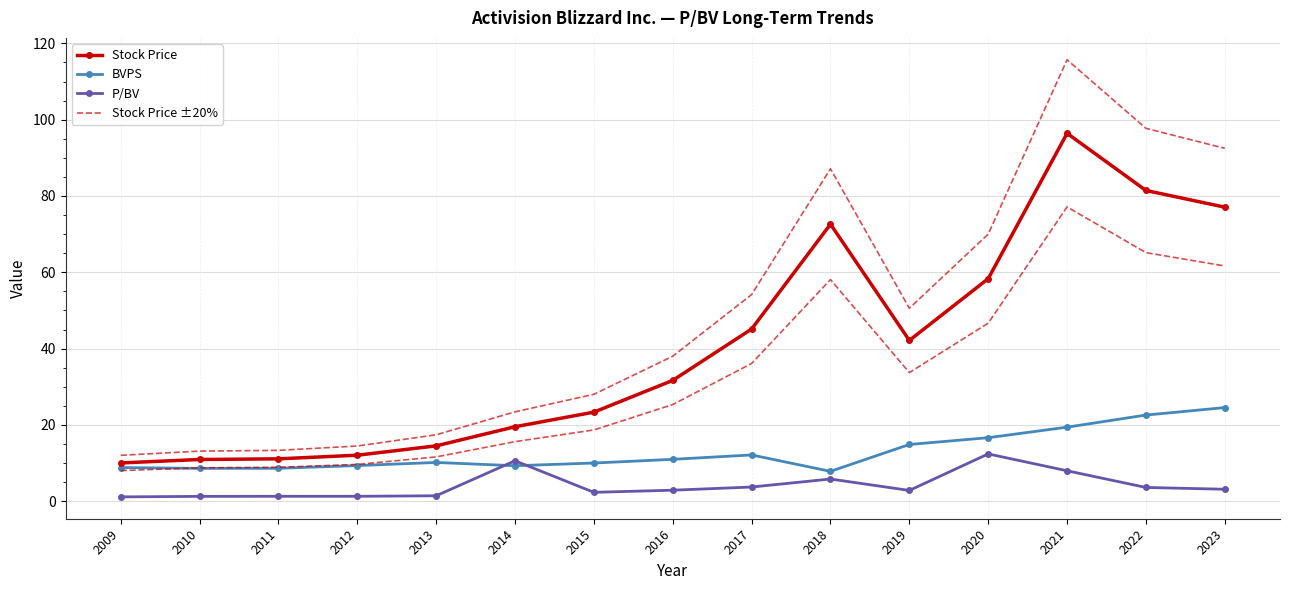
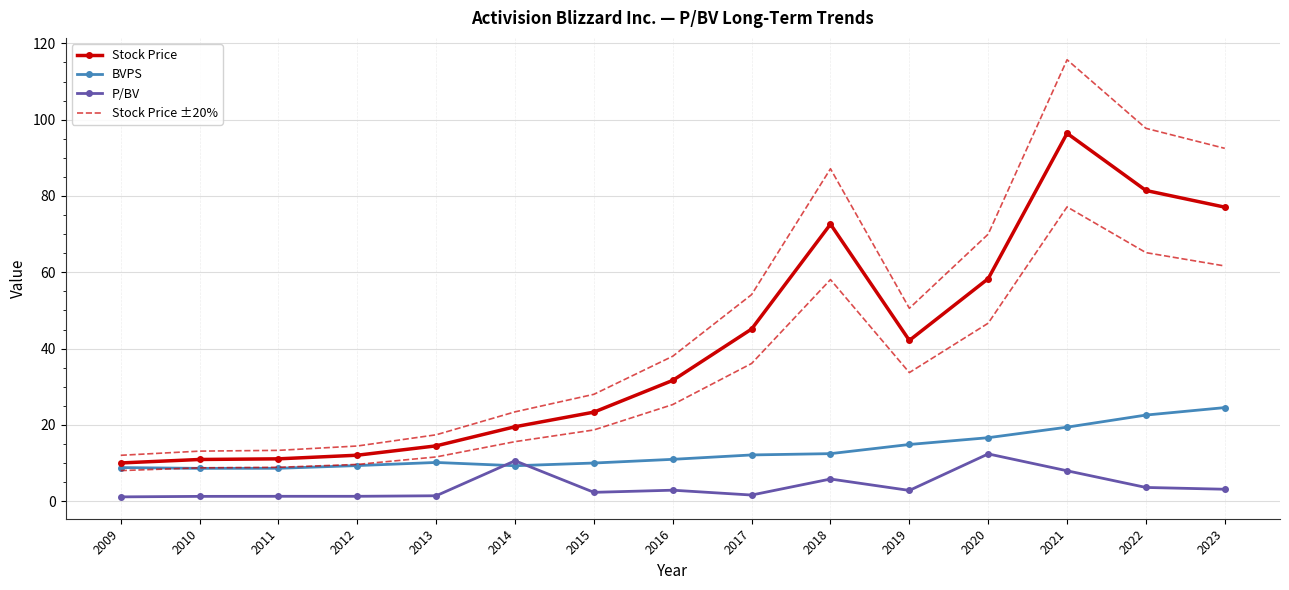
  {
    "BVPS": {
      "2009": 9,
      "2013": 10,
      "2014": 9,
      "2015": 10,
      "2016": 11,
      "2017": 12,
-     "2018": 8,
+     "2018": 12,
      "2019": 15,
      "2020": 17,
      "2021": 19,
      "2022": 23,
      "2023": 25
    },
    "P/BV": {
      "2009": 1,
      "2010": 1,
      "2011": 1,
      "2012": 1,
      "2013": 1,
      "2014": 11,
      "2015": 2,
      "2016": 3,
-     "2017": 4,
+     "2017": 2,
      "2018": 6,
      "2019": 3,
      "2020": 12,
      "2021": 8,
      "2022": 4,
      "2023": 3
    }
  }
